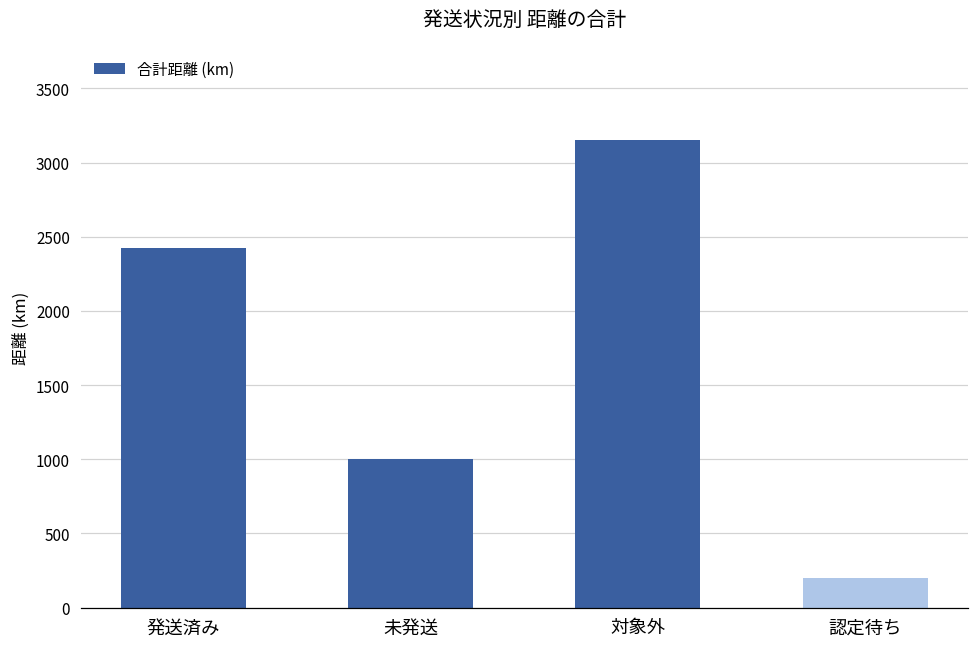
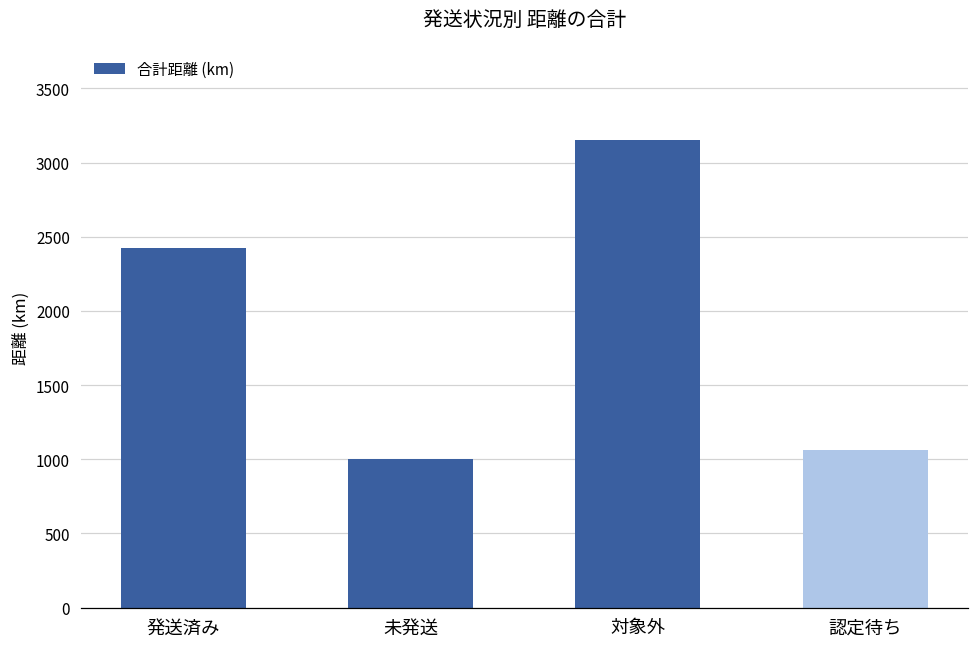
  {
    "発送済み": 2420,
    "未発送": 1000,
    "対象外": 3150,
-   "認定待ち": 200
+   "認定待ち": 1060
  }
